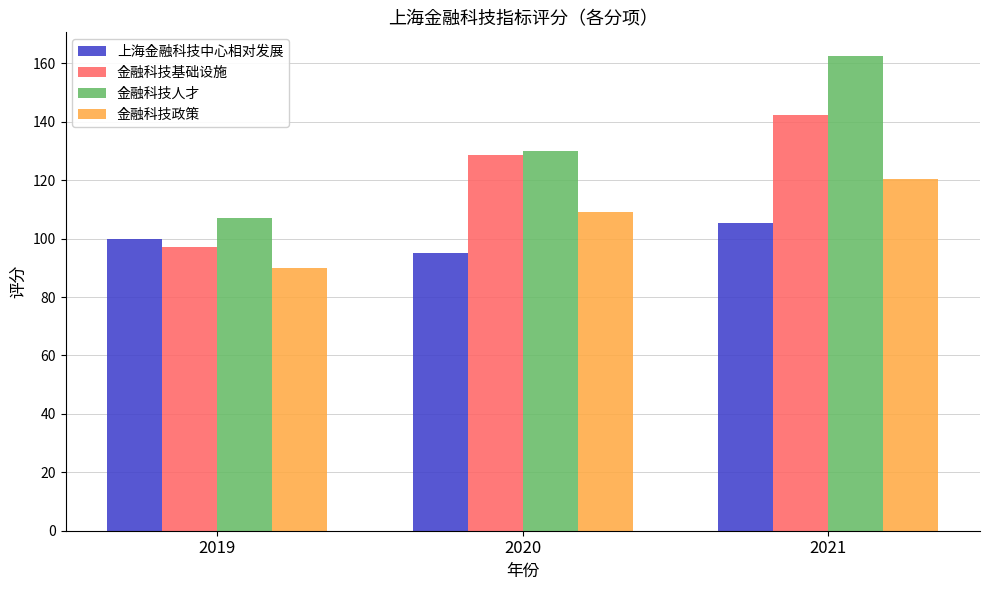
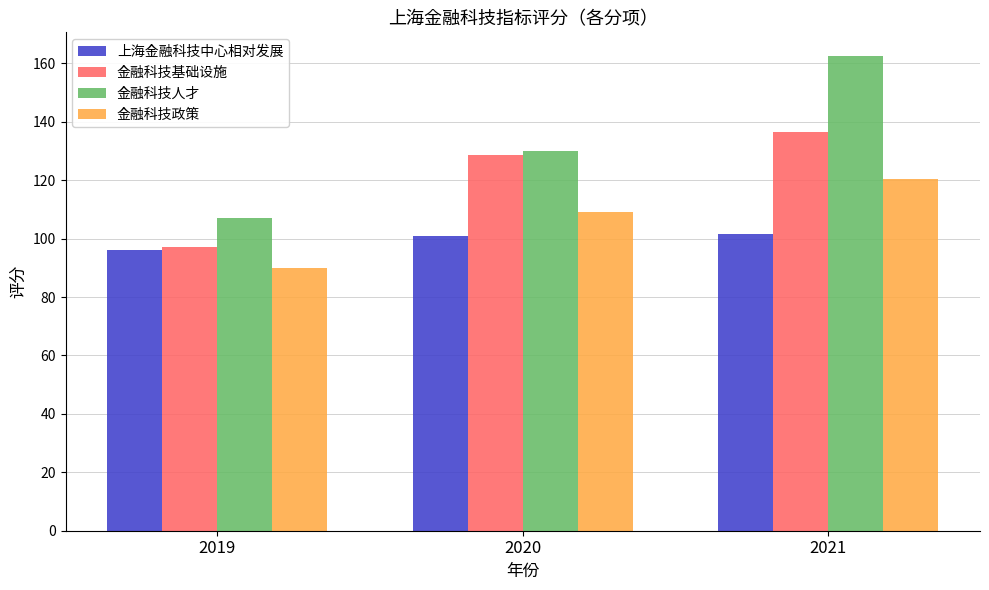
  {
    "上海金融科技中心相对发展": {
-     "2019": 100,
-     "2020": 95,
-     "2021": 106
+     "2019": 96,
+     "2020": 101,
+     "2021": 102
    },
    "金融科技基础设施": {
      "2019": 97,
      "2020": 129,
-     "2021": 142
+     "2021": 136
    },
    "金融科技人才": {
      "2019": 107,
      "2020": 130,
      "2021": 163
    },
    "金融科技政策": {
      "2019": 90,
      "2020": 109,
      "2021": 120
    }
  }
